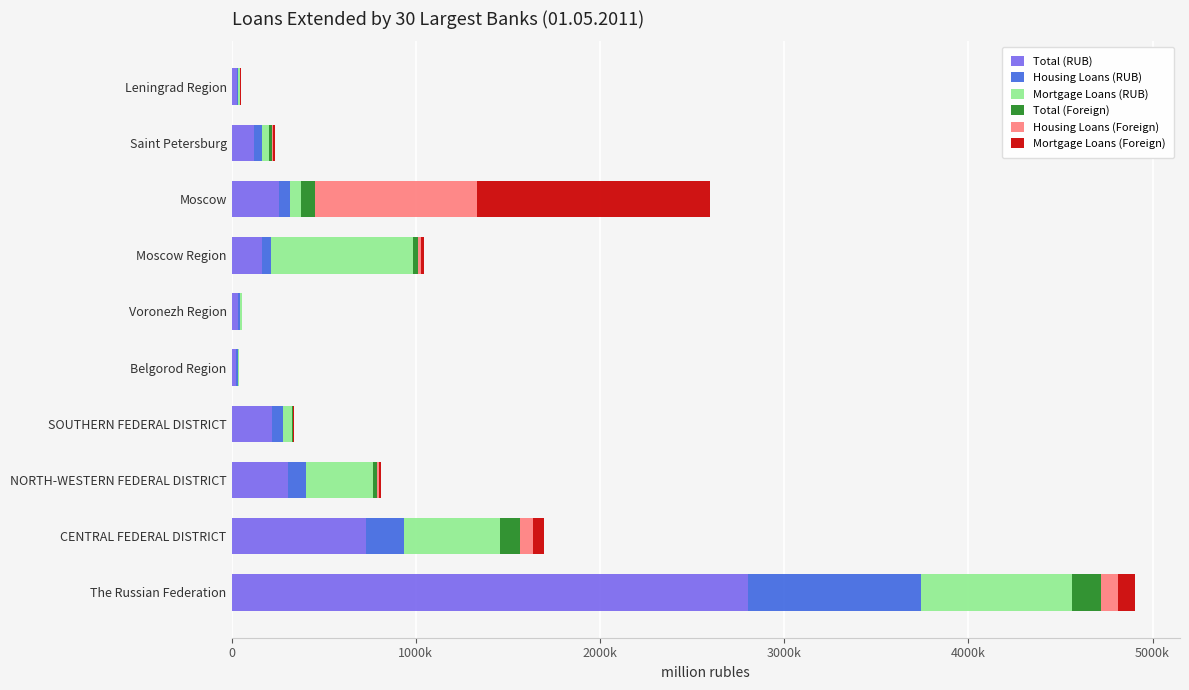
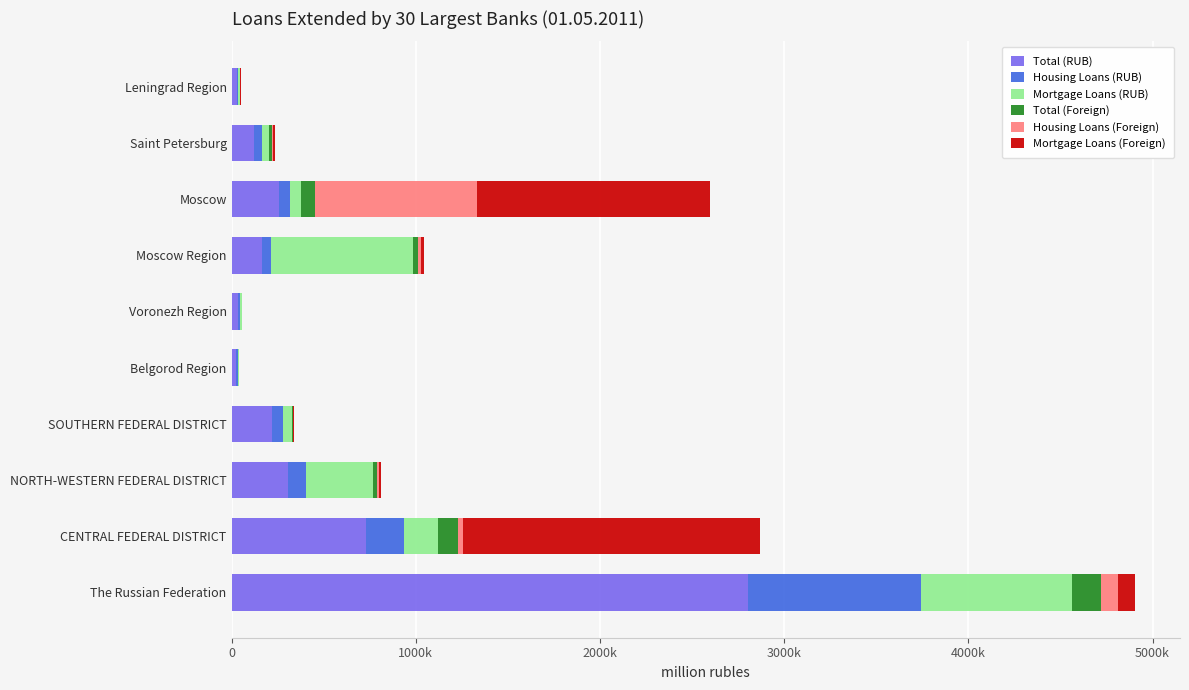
  {
    "Mortgage Loans (RUB)": {
      "Saint Petersburg": 40000,
      "Moscow": 60000,
      "Moscow Region": 770000,
      "SOUTHERN FEDERAL DISTRICT": 50000,
      "NORTH-WESTERN FEDERAL DISTRICT": 360000,
-     "CENTRAL FEDERAL DISTRICT": 520000,
+     "CENTRAL FEDERAL DISTRICT": 190000,
      "The Russian Federation": 820000
    },
    "Total (Foreign)": {
      "Saint Petersburg": 20000,
      "Moscow": 80000,
      "Moscow Region": 20000,
      "NORTH-WESTERN FEDERAL DISTRICT": 20000,
      "CENTRAL FEDERAL DISTRICT": 110000,
      "The Russian Federation": 160000
    },
    "Housing Loans (Foreign)": {
      "Moscow": 880000,
      "Moscow Region": 20000,
-     "CENTRAL FEDERAL DISTRICT": 70000,
+     "CENTRAL FEDERAL DISTRICT": 30000,
      "The Russian Federation": 100000
    },
    "Mortgage Loans (Foreign)": {
      "Moscow": 1270000,
      "Moscow Region": 20000,
-     "CENTRAL FEDERAL DISTRICT": 60000,
+     "CENTRAL FEDERAL DISTRICT": 1610000,
      "The Russian Federation": 90000
    }
  }
